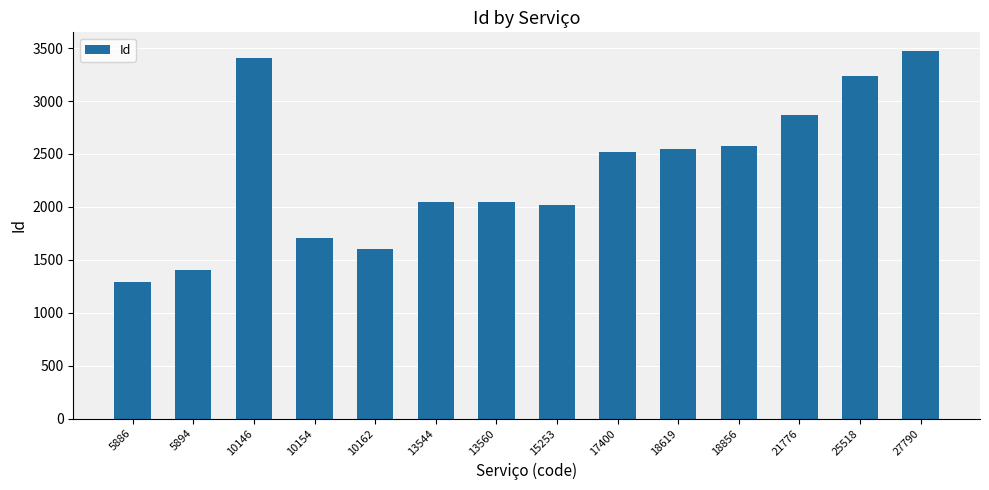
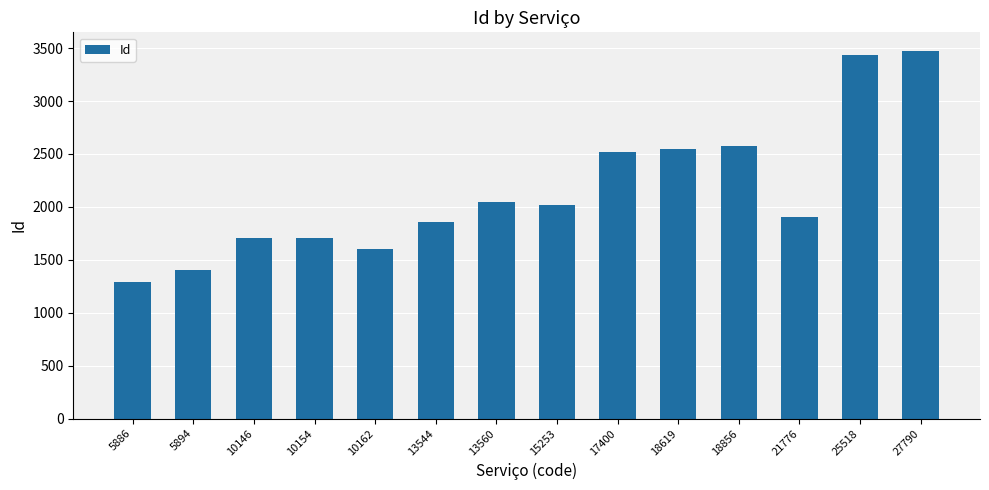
  {
    "5886": 1290,
    "5894": 1410,
-   "10146": 3410,
+   "10146": 1710,
    "10154": 1710,
    "10162": 1600,
-   "13544": 2050,
+   "13544": 1860,
    "13560": 2050,
    "15253": 2010,
    "17400": 2520,
    "18619": 2550,
    "18856": 2570,
-   "21776": 2870,
-   "25518": 3240,
+   "21776": 1900,
+   "25518": 3440,
    "27790": 3480
  }
